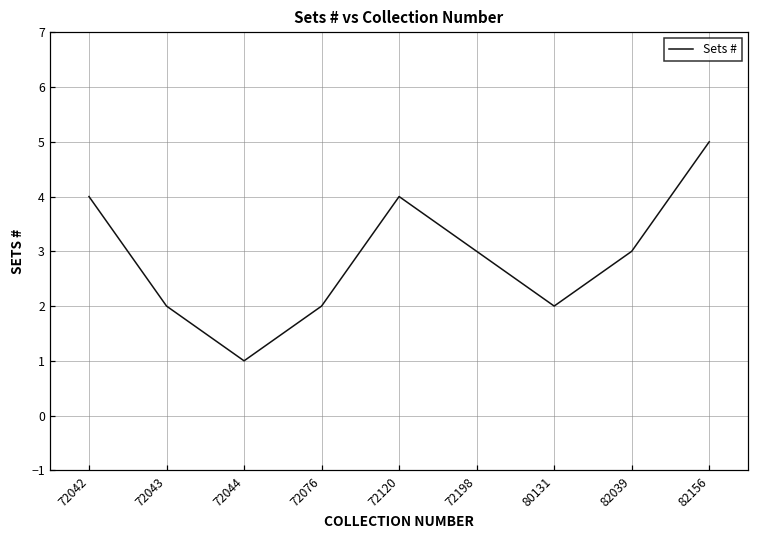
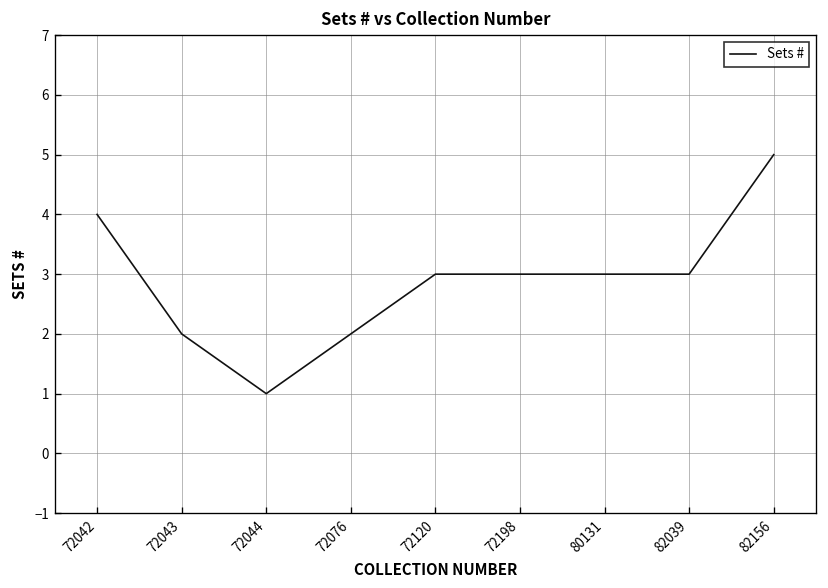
  {
    "72042": 4,
    "72043": 2,
    "72044": 1,
    "72076": 2,
-   "72120": 4,
+   "72120": 3,
    "72198": 3,
-   "80131": 2,
+   "80131": 3,
    "82039": 3,
    "82156": 5
  }
